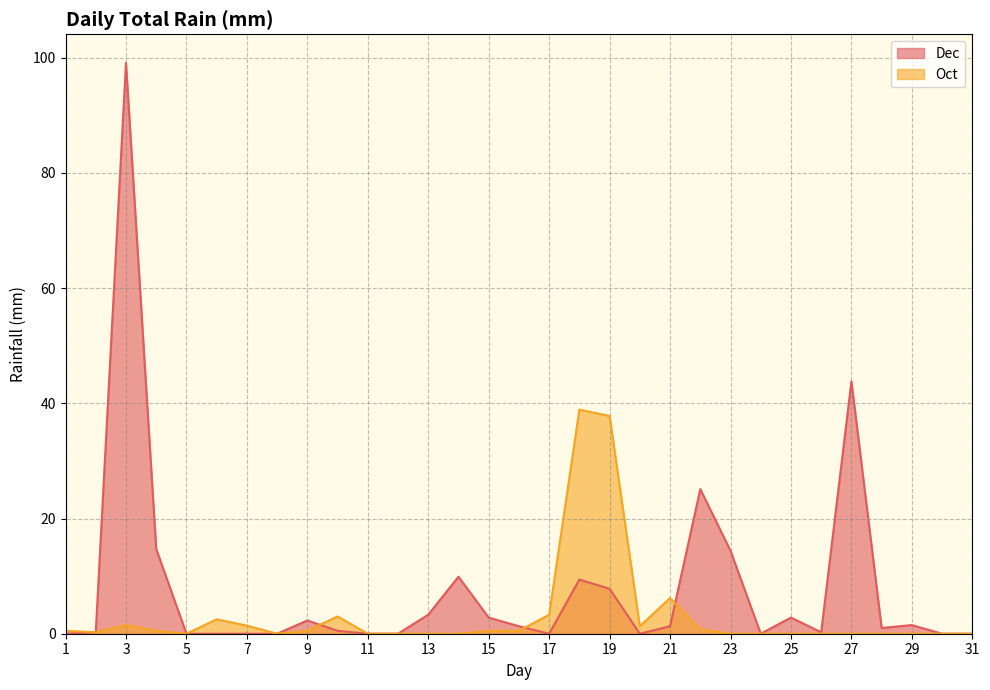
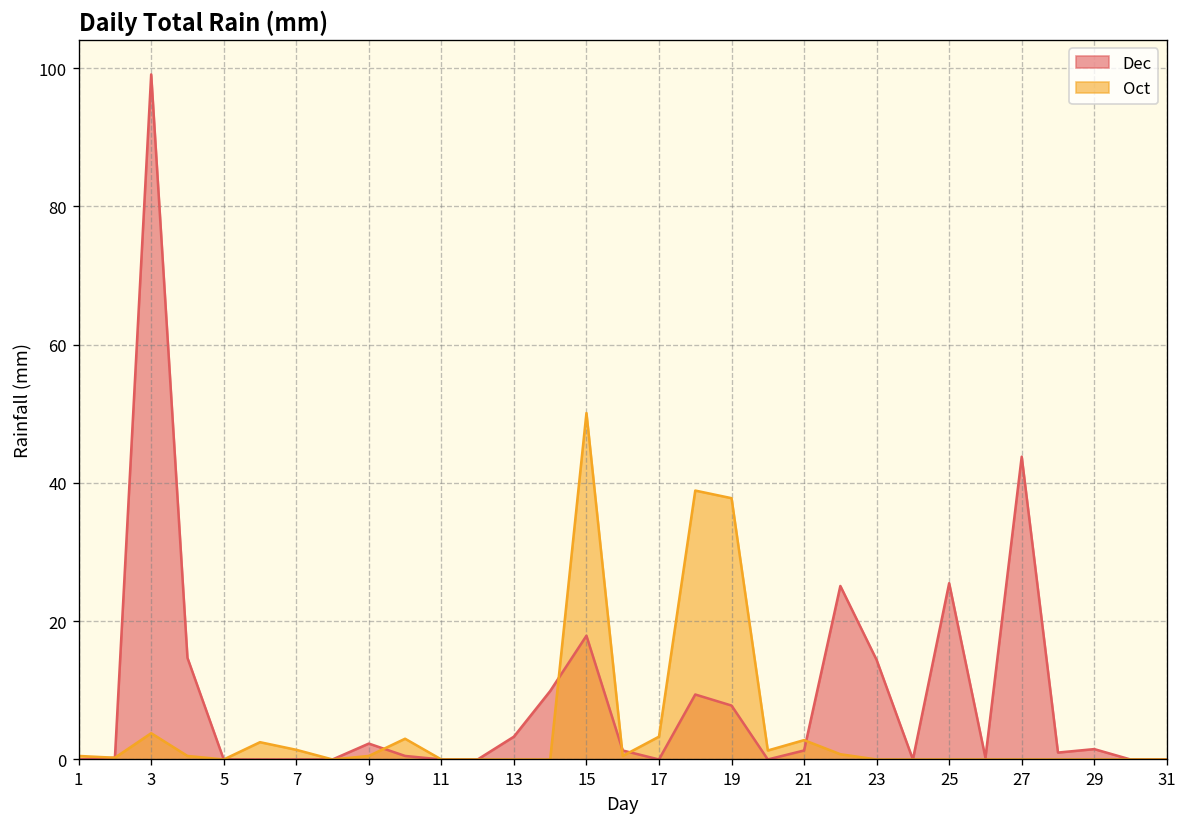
  {
    "Dec": {
      "1": 0,
      "3": 99,
      "7": 0,
      "9": 2,
      "13": 3,
-     "15": 3,
+     "15": 18,
      "17": 0,
      "19": 8,
      "21": 1,
      "23": 14,
-     "25": 3,
+     "25": 26,
      "27": 44,
      "29": 2
    },
    "Oct": {
      "1": 1,
-     "3": 2,
+     "3": 4,
      "7": 1,
      "9": 1,
      "13": 0,
-     "15": 1,
+     "15": 50,
      "17": 3,
      "19": 38,
-     "21": 6,
+     "21": 3,
      "23": 0,
      "25": 0,
      "27": 0,
      "29": 0
    }
  }
